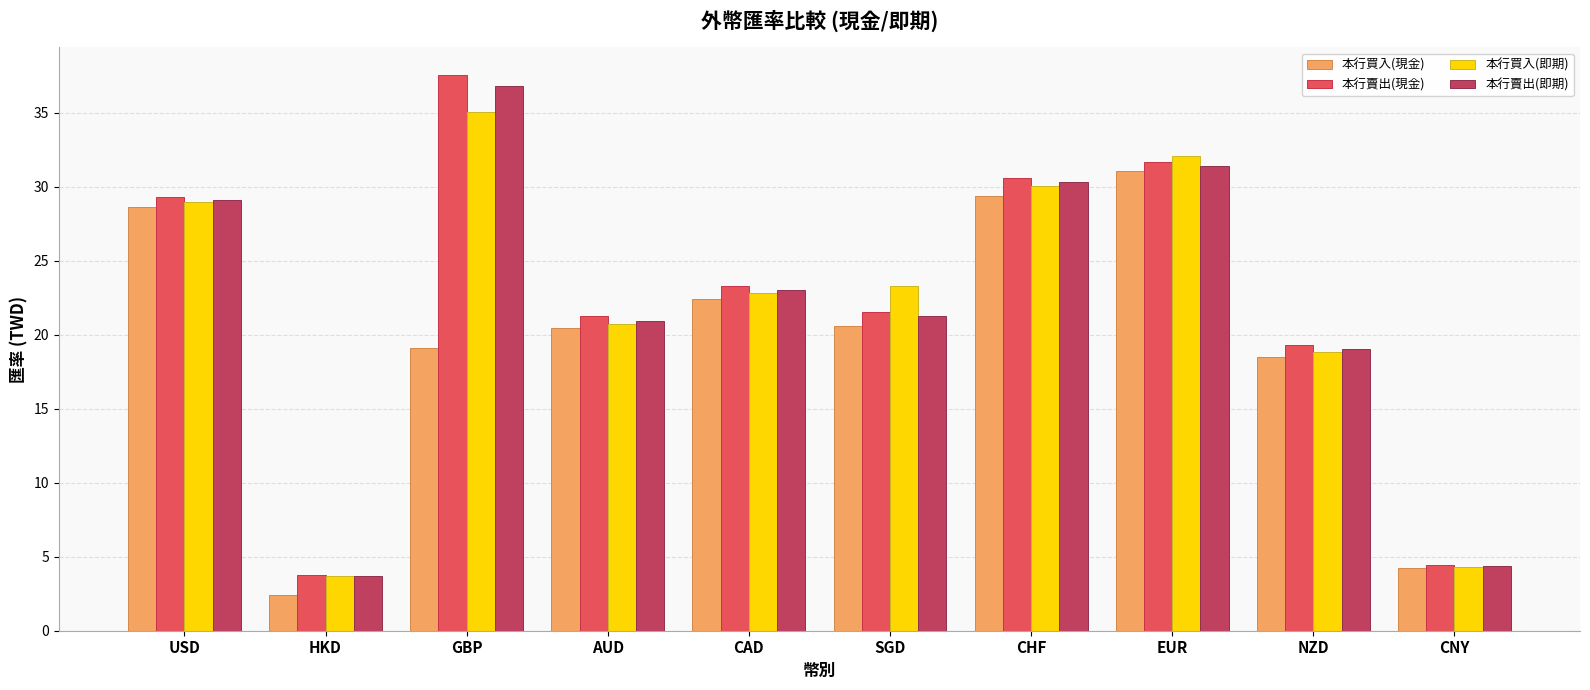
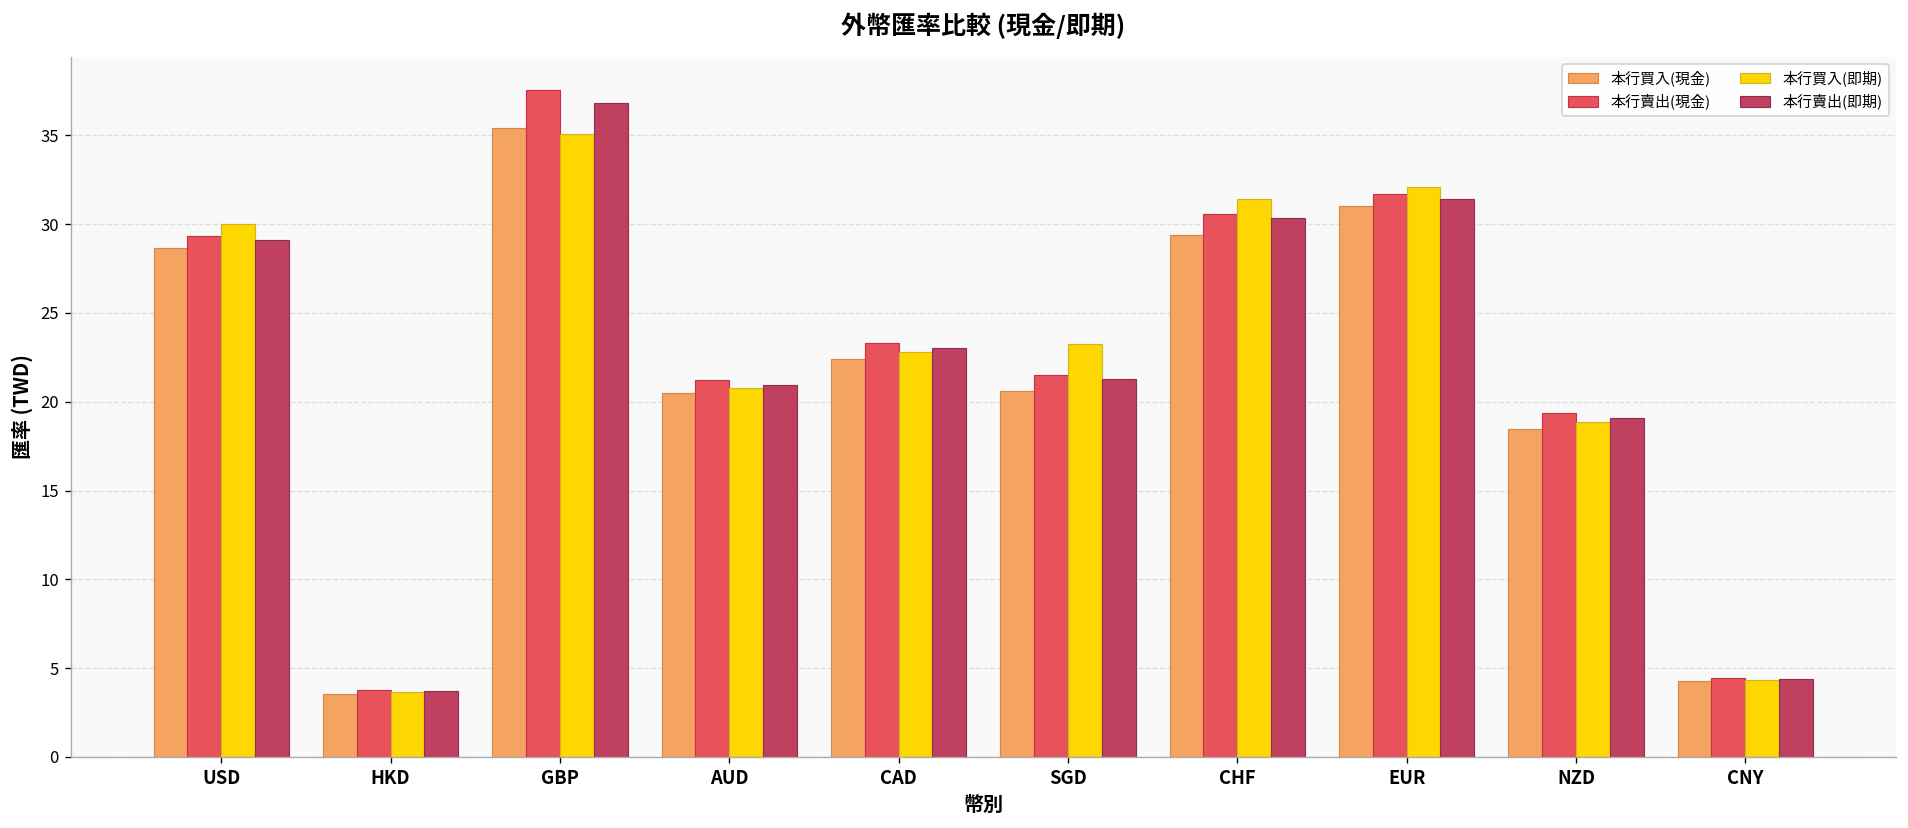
  {
    "本行買入(現金)": {
      "USD": 28.6,
-     "HKD": 2.4,
-     "GBP": 19.1,
+     "HKD": 3.5,
+     "GBP": 35.4,
      "AUD": 20.5,
      "CAD": 22.4,
      "SGD": 20.6,
      "CHF": 29.4,
      "EUR": 31.1,
      "NZD": 18.5,
      "CNY": 4.3
    },
    "本行買入(即期)": {
-     "USD": 29.0,
+     "USD": 30.0,
      "HKD": 3.7,
      "GBP": 35.1,
      "AUD": 20.8,
      "CAD": 22.8,
      "SGD": 23.3,
-     "CHF": 30.1,
+     "CHF": 31.4,
      "EUR": 32.1,
      "NZD": 18.9,
      "CNY": 4.3
    }
  }
